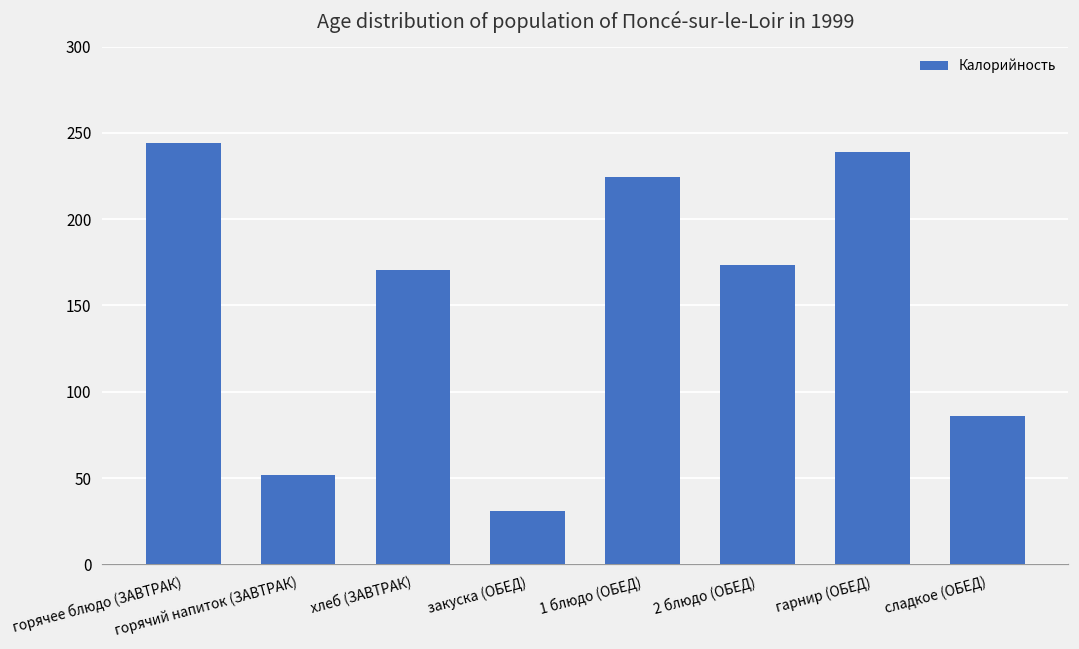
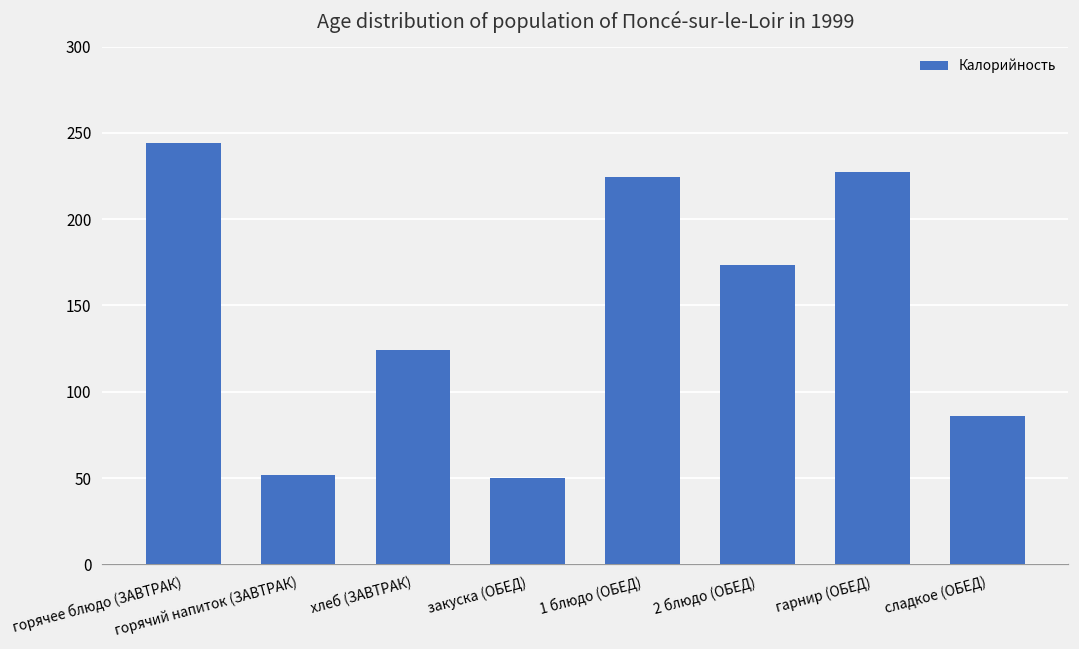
  {
    "горячее блюдо (ЗАВТРАК)": 244,
    "горячий напиток (ЗАВТРАК)": 52,
-   "хлеб (ЗАВТРАК)": 171,
-   "закуска (ОБЕД)": 31,
+   "хлеб (ЗАВТРАК)": 124,
+   "закуска (ОБЕД)": 50,
    "1 блюдо (ОБЕД)": 224,
    "2 блюдо (ОБЕД)": 173,
-   "гарнир (ОБЕД)": 239,
+   "гарнир (ОБЕД)": 228,
    "сладкое (ОБЕД)": 86
  }
